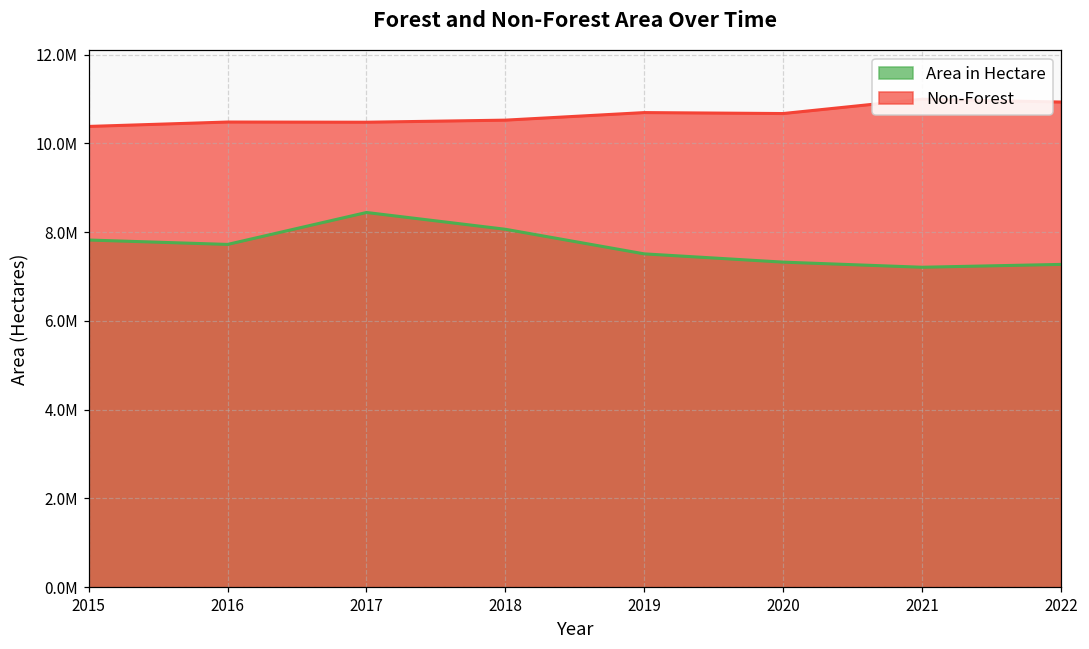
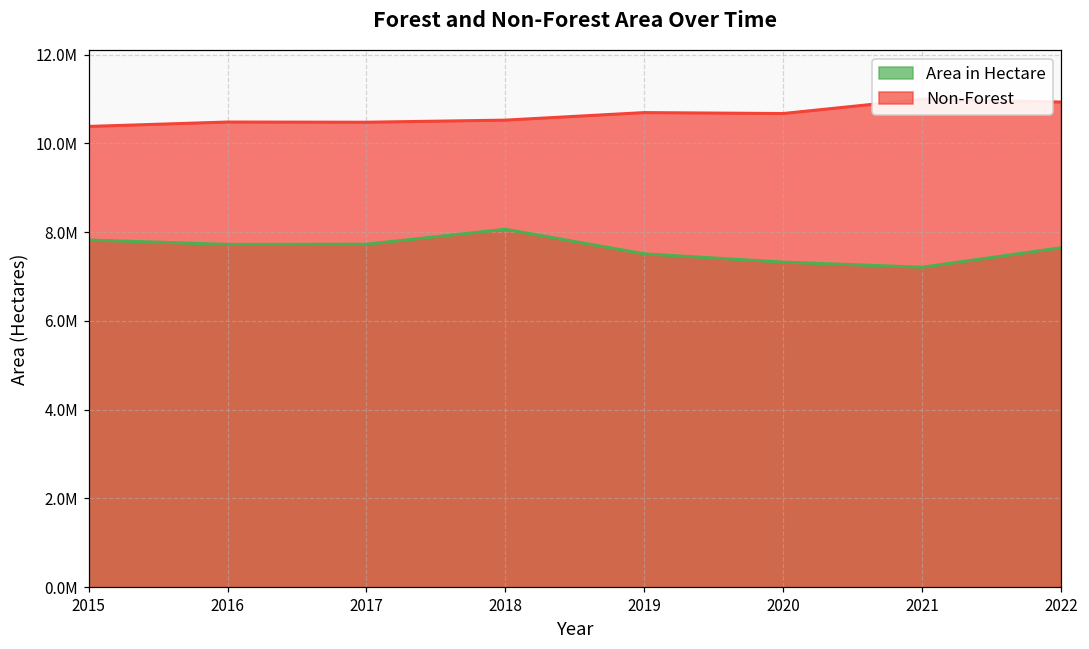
  {
    "Area in Hectare": {
      "2015": 7800000,
      "2016": 7700000,
-     "2017": 8400000,
+     "2017": 7700000,
      "2018": 8100000,
      "2019": 7500000,
      "2020": 7300000,
      "2021": 7200000,
-     "2022": 7300000
+     "2022": 7600000
    },
    "Non-Forest": {
      "2015": 10400000,
      "2016": 10500000,
      "2017": 10500000,
      "2018": 10500000,
      "2019": 10700000,
      "2020": 10700000,
      "2022": 10900000
    }
  }
